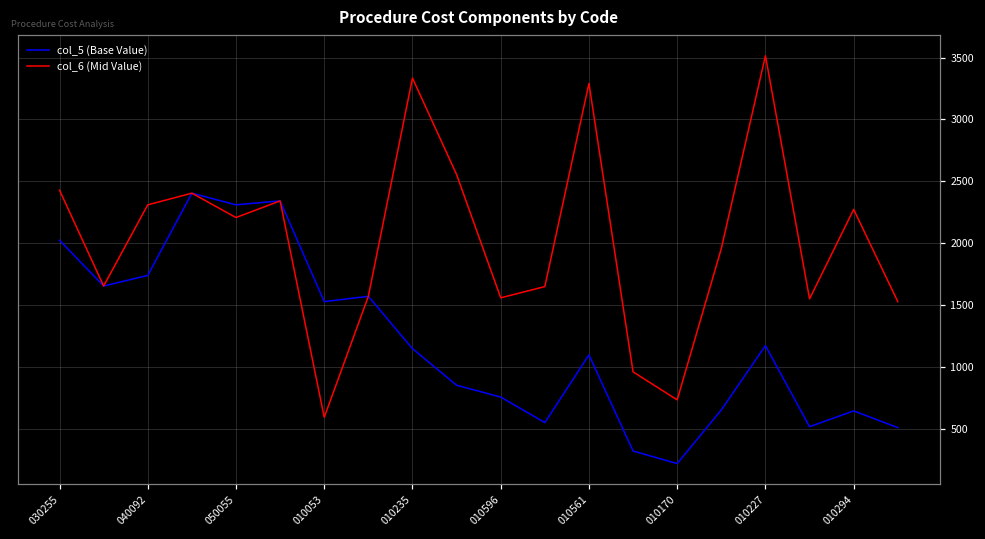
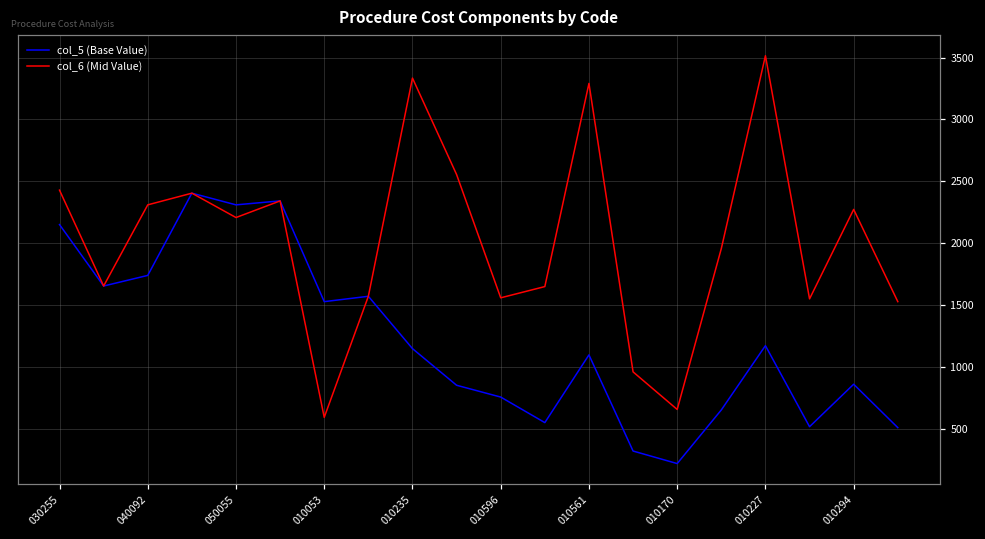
  {
    "col_5 (Base Value)": {
-     "030255": 2020,
+     "030255": 2150,
      "040092": 1740,
      "050055": 2310,
      "010053": 1530,
      "010235": 1150,
      "010596": 760,
      "010561": 1100,
      "010170": 220,
      "010227": 1170,
-     "010294": 640
+     "010294": 860
    },
    "col_6 (Mid Value)": {
      "030255": 2430,
      "040092": 2310,
      "050055": 2210,
      "010053": 590,
      "010235": 3330,
      "010596": 1560,
      "010561": 3290,
-     "010170": 730,
+     "010170": 660,
      "010227": 3520,
      "010294": 2270
    }
  }
